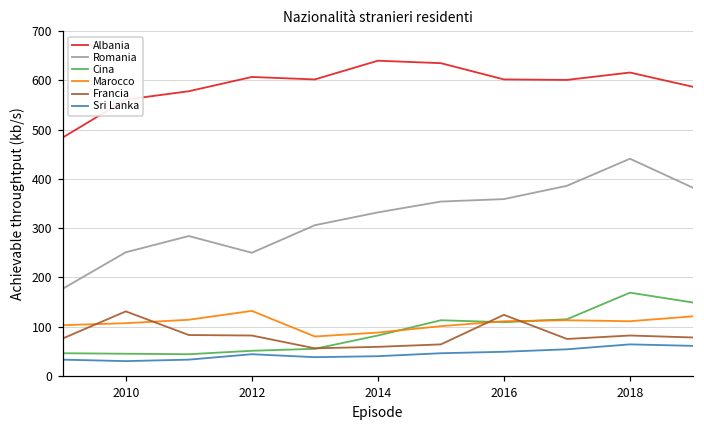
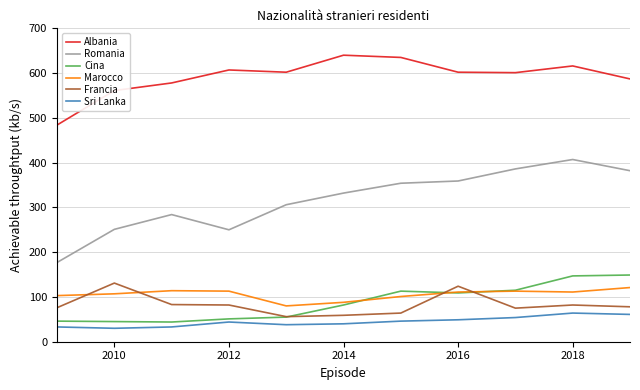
  {
    "Albania": {
      "2012": 610,
      "2014": 640,
      "2016": 600,
      "2018": 620
    },
    "Romania": {
      "2010": 250,
      "2012": 250,
      "2014": 330,
      "2016": 360,
-     "2018": 440
+     "2018": 410
    },
    "Cina": {
      "2010": 50,
      "2012": 50,
      "2014": 80,
-     "2018": 170
+     "2018": 150
    },
    "Marocco": {
      "2010": 110,
-     "2012": 130,
+     "2012": 110,
      "2014": 90,
      "2018": 110
    },
    "Francia": {
      "2010": 130,
      "2012": 80,
      "2014": 60,
      "2016": 120,
      "2018": 80
    },
    "Sri Lanka": {
      "2010": 30,
      "2012": 40,
      "2014": 40,
      "2016": 50,
      "2018": 60
    }
  }
